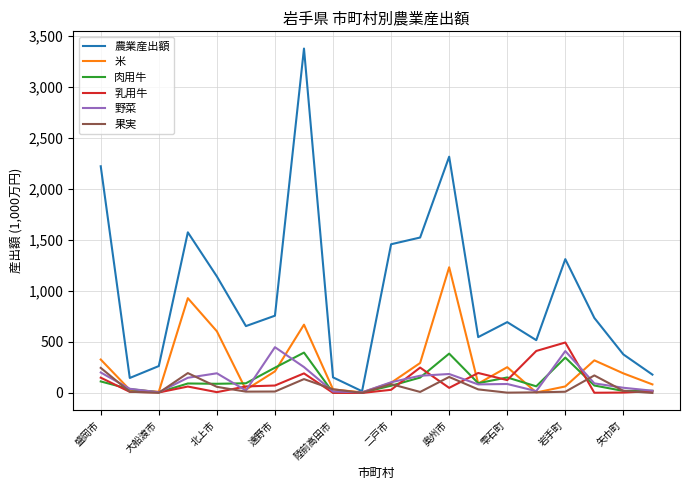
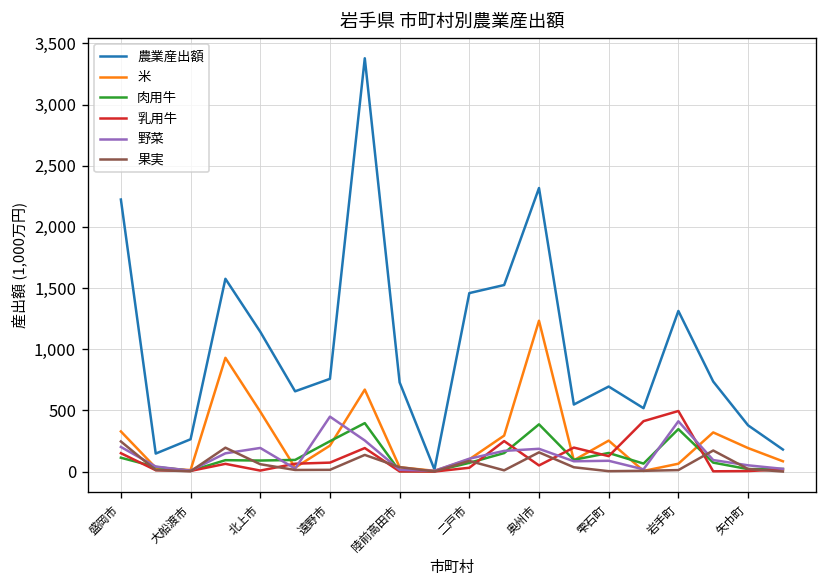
  {
    "農業産出額": {
      "盛岡市": "2,220",
      "大船渡市": "260",
      "北上市": "1,140",
      "遠野市": "760",
-     "陸前高田市": "150",
+     "陸前高田市": "730",
      "二戸市": "1,460",
      "奥州市": "2,320",
      "雫石町": "700",
      "岩手町": "1,310",
      "矢巾町": "380"
    },
    "米": {
      "盛岡市": "330",
-     "北上市": "610",
+     "北上市": "490",
      "遠野市": "210",
      "奥州市": "1,230",
      "雫石町": "250",
      "岩手町": "60",
      "矢巾町": "190"
    },
    "肉用牛": {
      "盛岡市": "110",
      "北上市": "90",
      "遠野市": "250",
      "奥州市": "390",
      "雫石町": "150",
      "岩手町": "350"
    },
    "乳用牛": {
      "盛岡市": "150",
      "北上市": "10",
      "遠野市": "70",
      "二戸市": "30",
      "奥州市": "50",
      "雫石町": "130",
      "岩手町": "500"
    },
    "野菜": {
      "盛岡市": "200",
      "北上市": "190",
      "遠野市": "450",
      "奥州市": "190",
      "雫石町": "90",
      "岩手町": "410",
      "矢巾町": "50"
    },
    "果実": {
      "盛岡市": "250",
      "北上市": "60",
      "遠野市": "10",
      "奥州市": "160",
      "雫石町": "0",
      "岩手町": "10"
    }
  }
